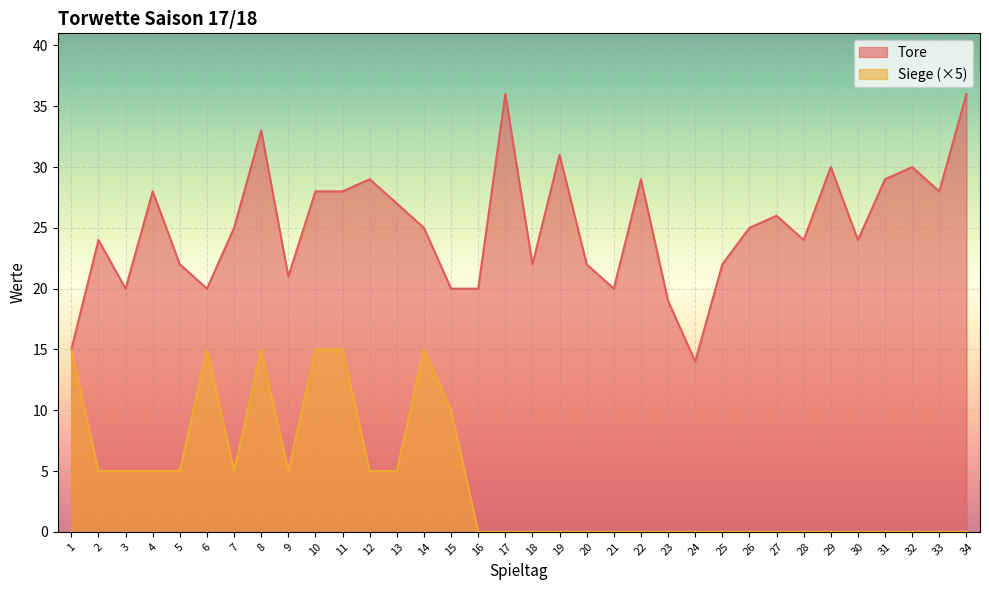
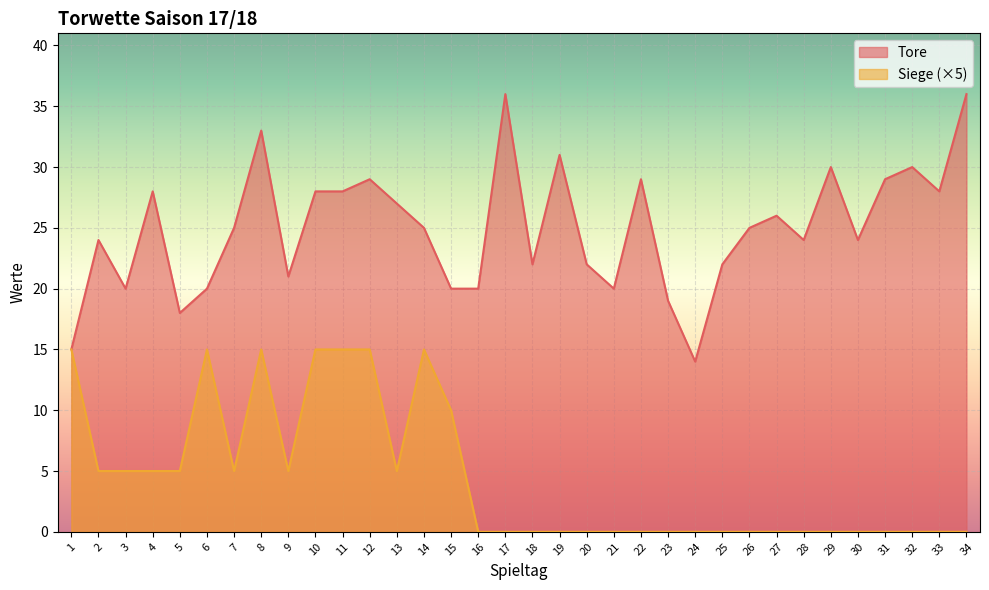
  {
    "Tore": {
      "2": 24,
      "3": 20,
      "4": 28,
-     "5": 22,
+     "5": 18,
      "6": 20,
      "7": 25,
      "8": 33,
      "9": 21,
      "10": 28,
      "11": 28,
      "12": 29,
      "13": 27,
      "14": 25,
      "15": 20,
      "16": 20,
      "17": 36,
      "18": 22,
      "19": 31,
      "20": 22,
      "21": 20,
      "22": 29,
      "23": 19,
      "24": 14,
      "25": 22,
      "26": 25,
      "27": 26,
      "28": 24,
      "29": 30,
      "30": 24,
      "31": 29,
      "32": 30,
      "33": 28,
      "34": 36
    },
    "Siege (×5)": {
      "2": 5.0,
      "3": 5.0,
      "4": 5.0,
      "5": 5.0,
      "6": 15.0,
      "7": 5.0,
      "8": 15.0,
      "9": 5.0,
      "10": 15.0,
      "11": 15.0,
-     "12": 5.0,
+     "12": 15.0,
      "13": 5.0,
      "14": 15.0,
      "15": 10.0,
      "16": 0.0,
      "17": 0.0,
      "18": 0.0,
      "19": 0.0,
      "20": 0.0,
      "21": 0.0,
      "22": 0.0,
      "23": 0.0,
      "24": 0.0,
      "25": 0.0,
      "26": 0.0,
      "27": 0.0,
      "28": 0.0,
      "29": 0.0,
      "30": 0.0,
      "31": 0.0,
      "32": 0.0,
      "33": 0.0,
      "34": 0.0
    }
  }
